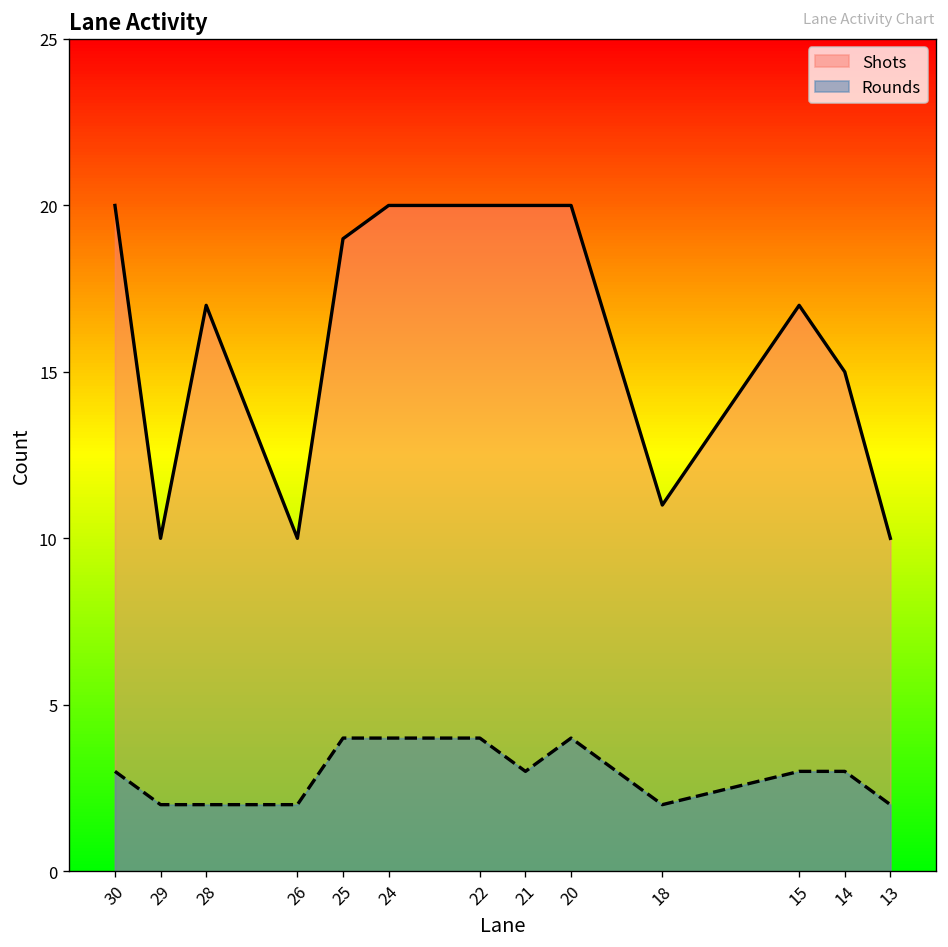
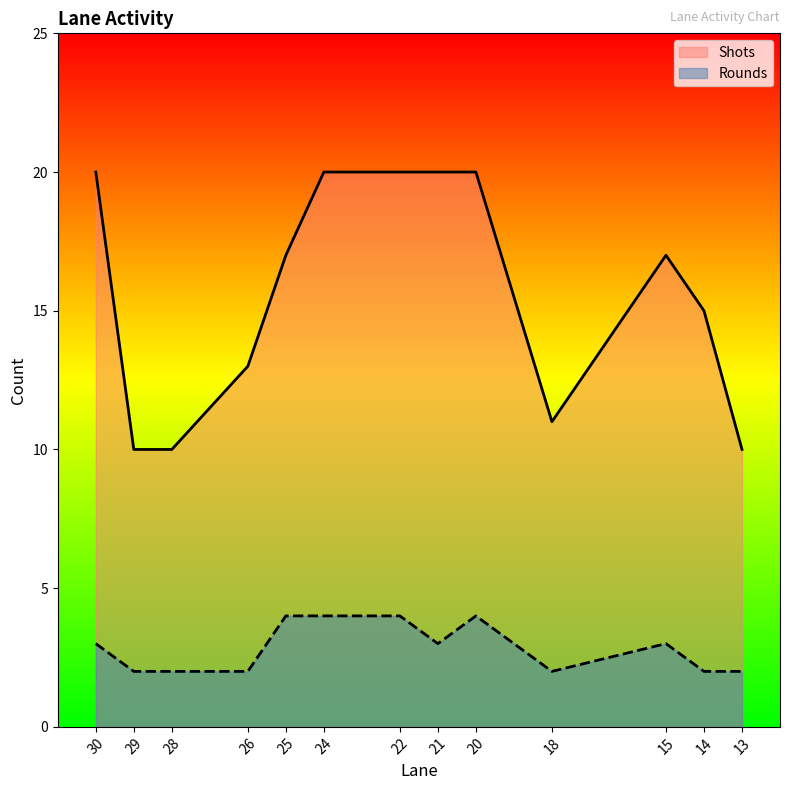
  {
    "Shots": {
      "30": 20,
      "29": 10,
-     "28": 17,
-     "26": 10,
-     "25": 19,
+     "28": 10,
+     "26": 13,
+     "25": 17,
      "24": 20,
      "22": 20,
      "21": 20,
      "20": 20,
      "18": 11,
      "15": 17,
      "14": 15,
      "13": 10
    },
    "Rounds": {
      "30": 3,
      "29": 2,
      "28": 2,
      "26": 2,
      "25": 4,
      "24": 4,
      "22": 4,
      "21": 3,
      "20": 4,
      "18": 2,
      "15": 3,
-     "14": 3,
+     "14": 2,
      "13": 2
    }
  }
